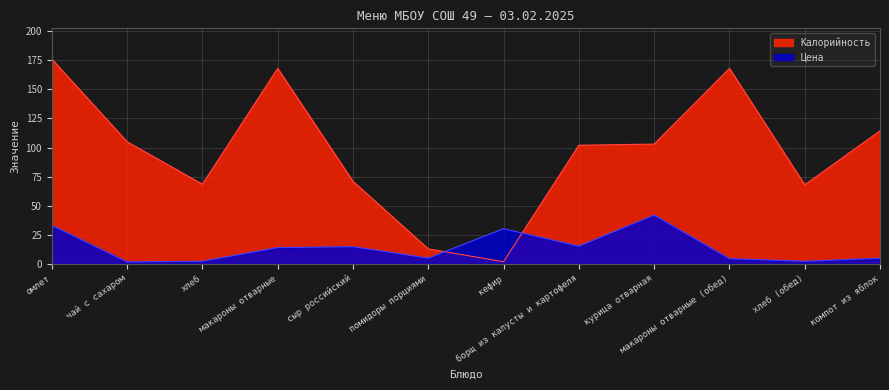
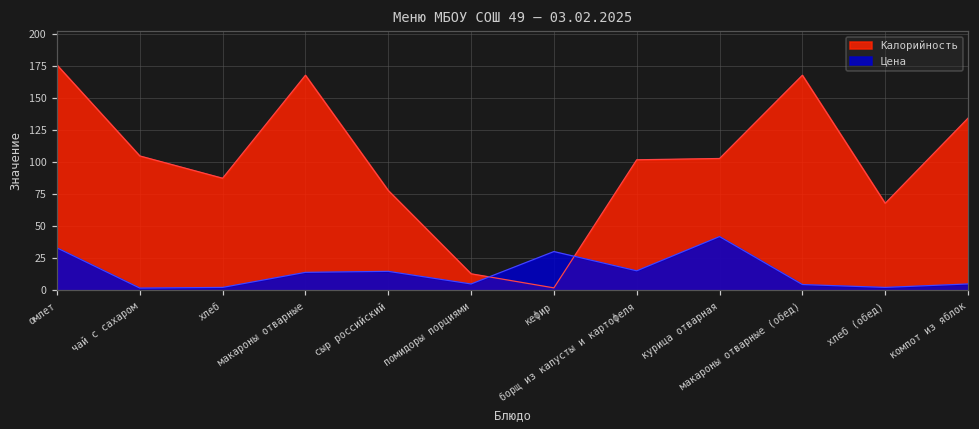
  {
    "Калорийность": {
      "омлет": 176,
      "чай с сахаром": 105,
-     "хлеб": 69,
+     "хлеб": 88,
      "макароны отварные": 168,
-     "сыр российский": 71,
+     "сыр российский": 78,
      "помидоры порциями": 13,
      "кефир": 2,
      "борщ из капусты и картофеля": 102,
      "курица отварная": 103,
      "макароны отварные (обед)": 168,
      "хлеб (обед)": 68,
-     "компот из яблок": 114
+     "компот из яблок": 135
    },
    "Цена": {
      "омлет": 33,
      "чай с сахаром": 2,
      "хлеб": 2,
      "макароны отварные": 14,
      "сыр российский": 15,
      "помидоры порциями": 5,
      "кефир": 30,
      "борщ из капусты и картофеля": 15,
      "курица отварная": 42,
      "макароны отварные (обед)": 5,
      "хлеб (обед)": 2,
      "компот из яблок": 5
    }
  }
